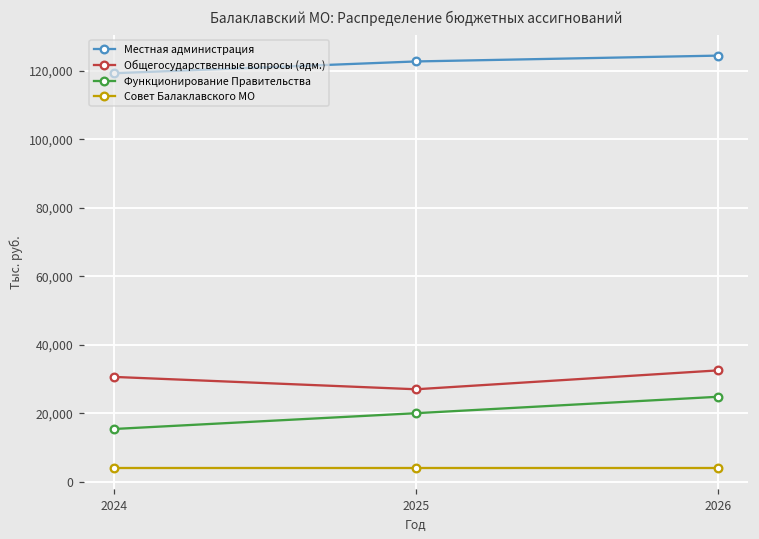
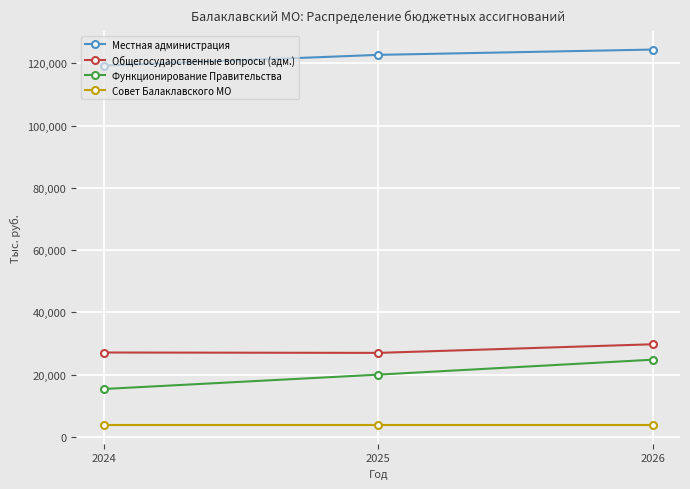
  {
    "Местная администрация": {
      "2025": "123,000",
      "2026": "124,000"
    },
    "Общегосударственные вопросы (адм.)": {
-     "2024": "31,000",
+     "2024": "27,000",
      "2025": "27,000",
-     "2026": "32,000"
+     "2026": "30,000"
    },
    "Функционирование Правительства": {
      "2024": "15,000",
      "2025": "20,000",
      "2026": "25,000"
    },
    "Совет Балаклавского МО": {
      "2024": "4,000",
      "2025": "4,000",
      "2026": "4,000"
    }
  }
